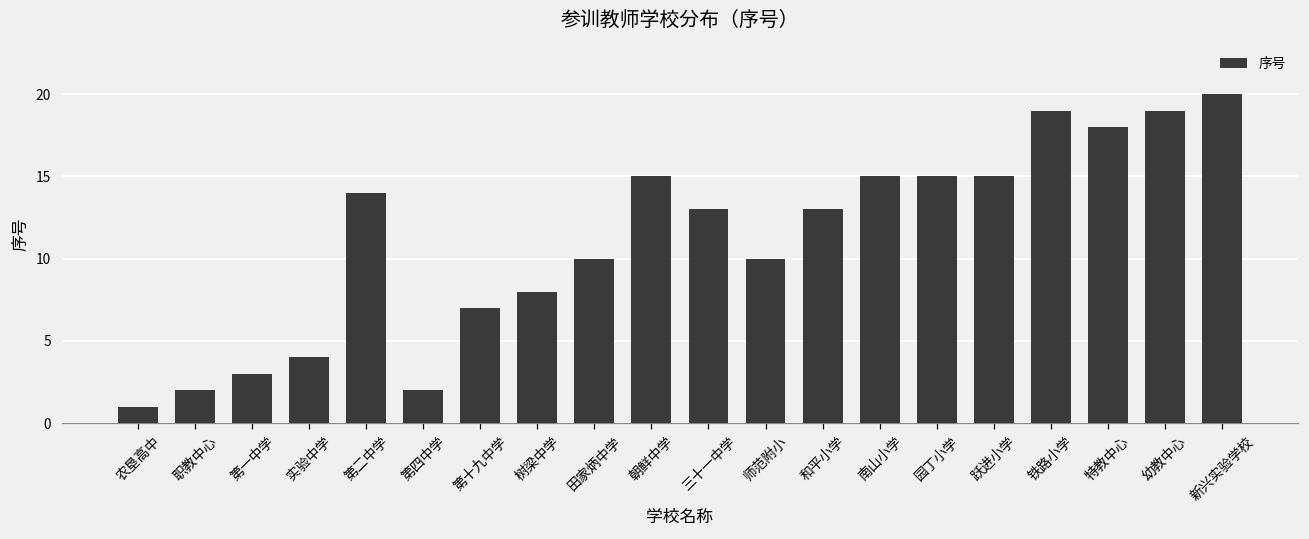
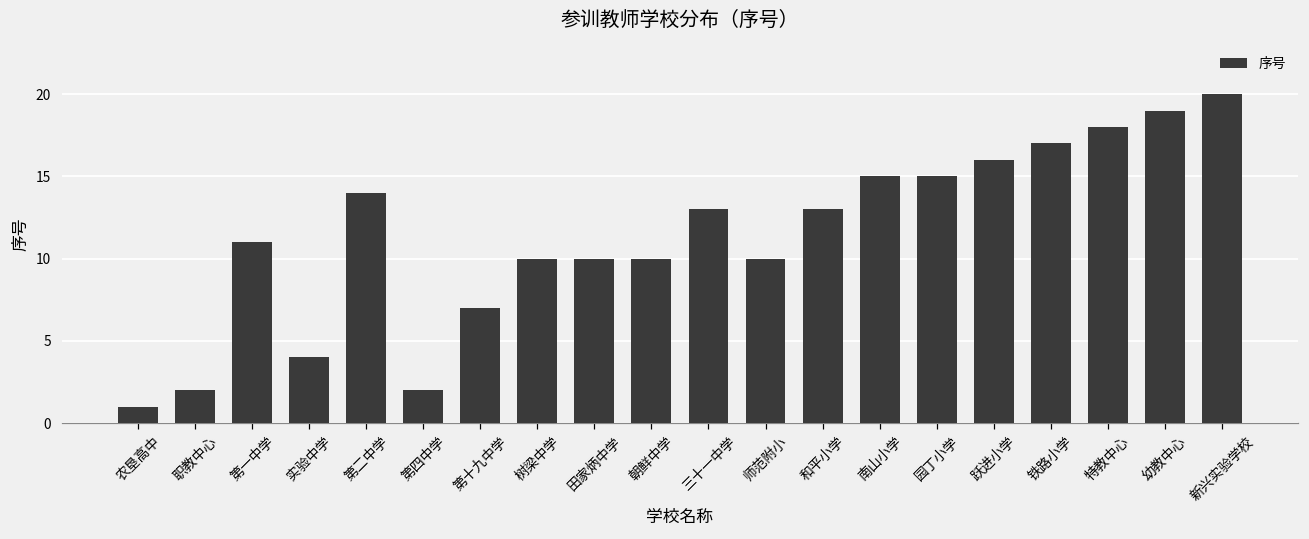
  {
    "农垦高中": 1,
    "职教中心": 2,
-   "第一中学": 3,
+   "第一中学": 11,
    "实验中学": 4,
    "第二中学": 14,
    "第四中学": 2,
    "第十九中学": 7,
-   "树梁中学": 8,
+   "树梁中学": 10,
    "田家炳中学": 10,
-   "朝鲜中学": 15,
+   "朝鲜中学": 10,
    "三十一中学": 13,
    "师范附小": 10,
    "和平小学": 13,
    "南山小学": 15,
    "园丁小学": 15,
-   "跃进小学": 15,
-   "铁路小学": 19,
+   "跃进小学": 16,
+   "铁路小学": 17,
    "特教中心": 18,
    "幼教中心": 19,
    "新兴实验学校": 20
  }
